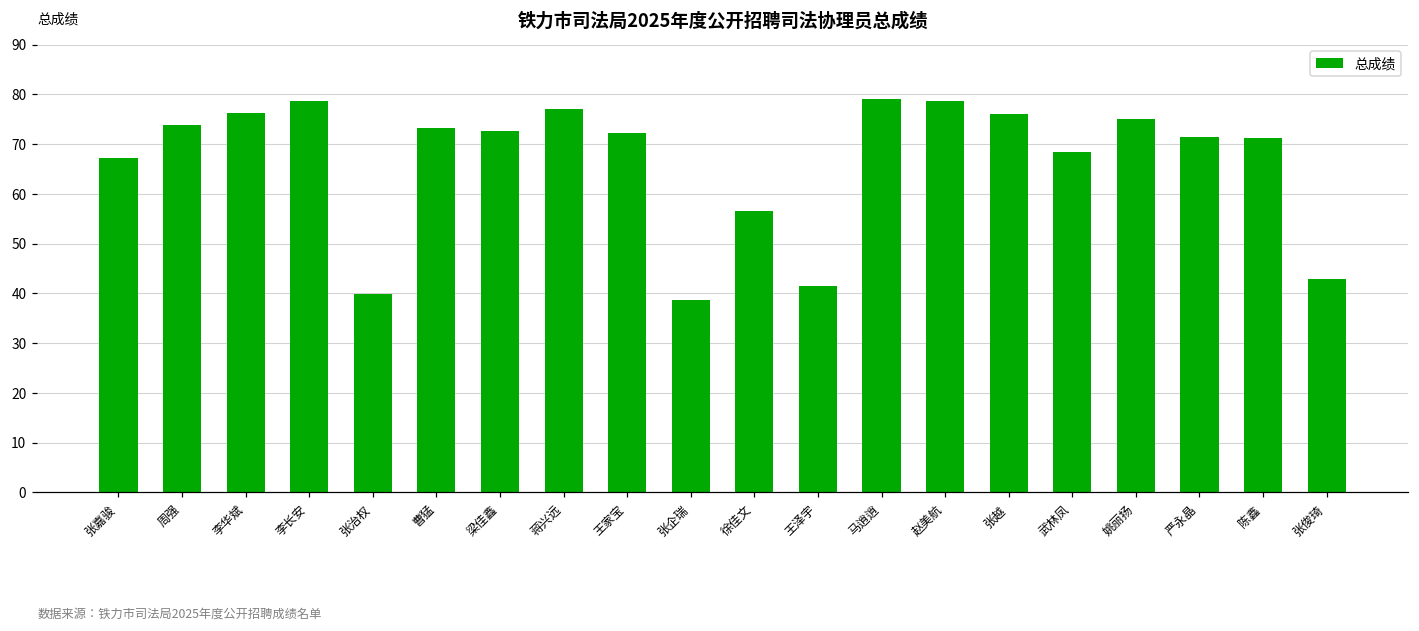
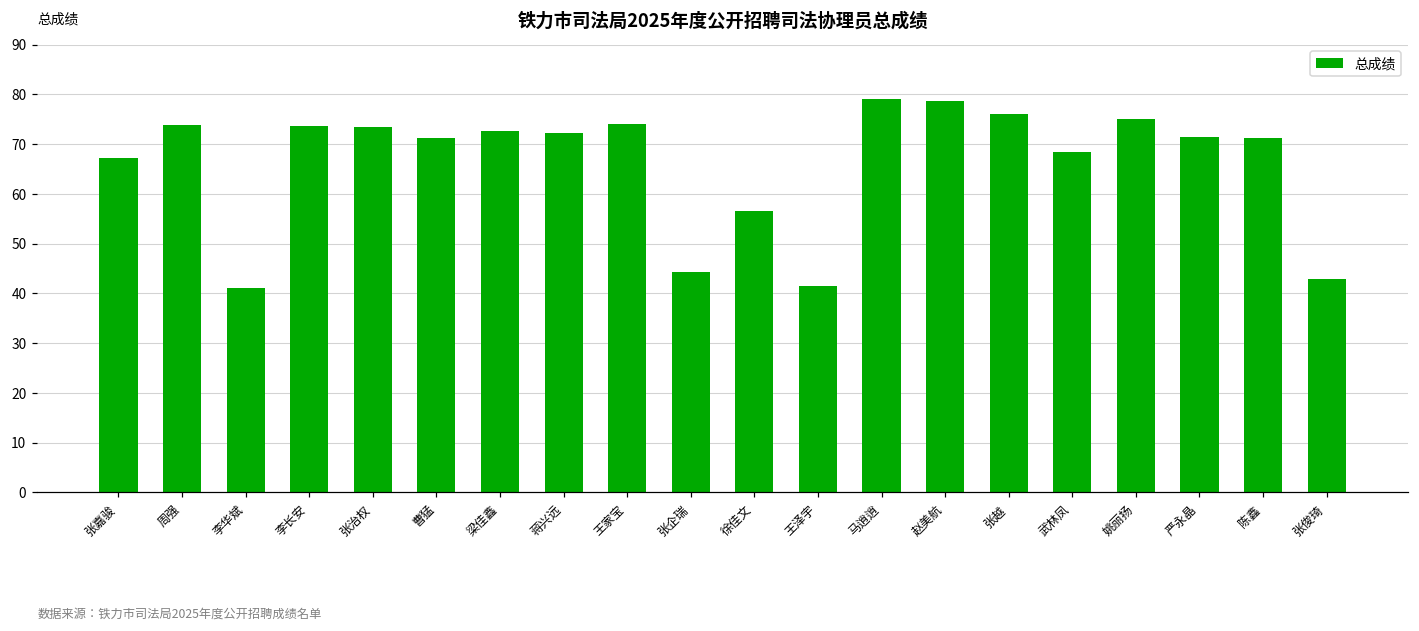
  {
    "张嘉骏": 67,
    "周强": 74,
-   "李华斌": 76,
-   "李长安": 79,
-   "张治权": 40,
-   "曹猛": 73,
+   "李华斌": 41,
+   "李长安": 74,
+   "张治权": 73,
+   "曹猛": 71,
    "梁佳鑫": 73,
-   "蒋兴远": 77,
-   "王家宝": 72,
-   "张企瑞": 39,
+   "蒋兴远": 72,
+   "王家宝": 74,
+   "张企瑞": 44,
    "徐佳文": 56,
    "王泽宇": 42,
    "马逍逍": 79,
    "赵美航": 79,
    "张越": 76,
    "武林凤": 68,
    "姚丽扬": 75,
    "严永晶": 71,
    "陈鑫": 71,
    "张俊琦": 43
  }
